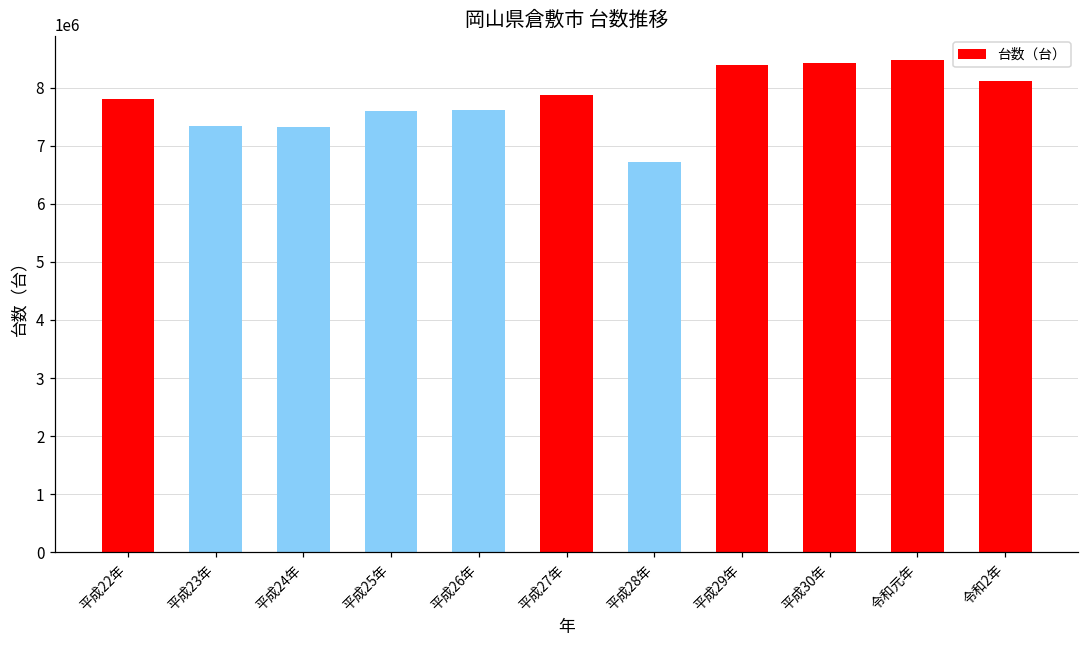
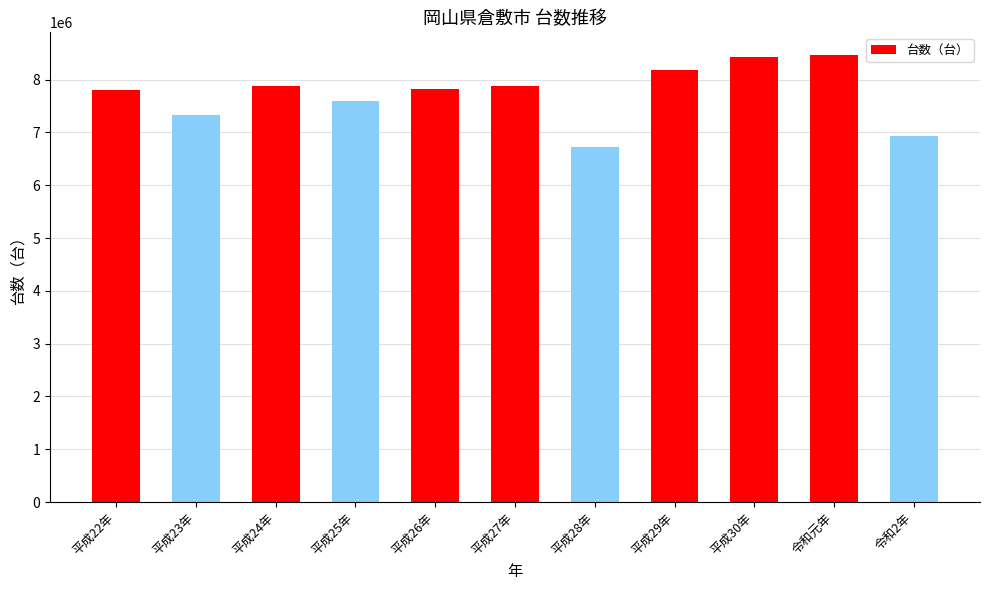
  {
    "平成22年": 7800000,
    "平成23年": 7300000,
-   "平成24年": 7300000,
+   "平成24年": 7900000,
    "平成25年": 7600000,
-   "平成26年": 7600000,
+   "平成26年": 7800000,
    "平成27年": 7900000,
    "平成28年": 6700000,
-   "平成29年": 8400000,
+   "平成29年": 8200000,
    "平成30年": 8400000,
    "令和元年": 8500000,
-   "令和2年": 8100000
+   "令和2年": 6900000
  }
